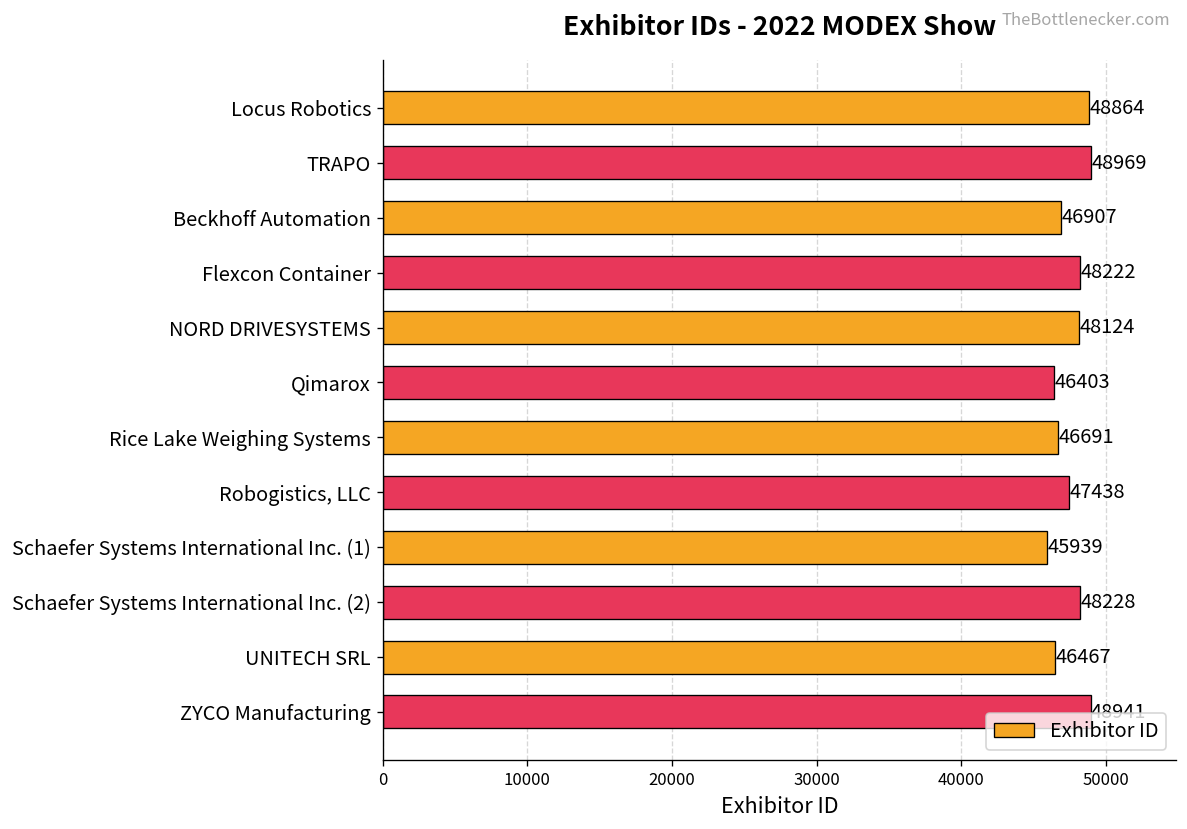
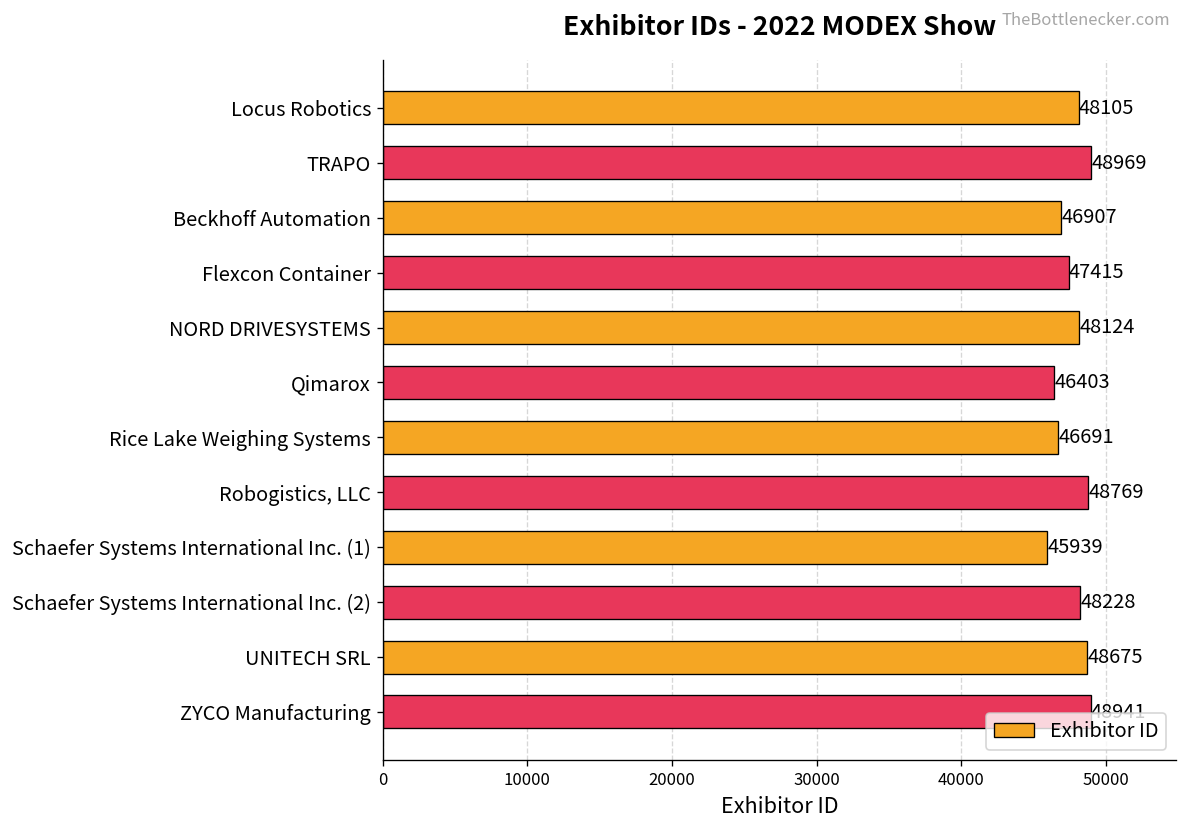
  {
-   "Locus Robotics": 48864,
+   "Locus Robotics": 48105,
    "TRAPO": 48969,
    "Beckhoff Automation": 46907,
-   "Flexcon Container": 48222,
+   "Flexcon Container": 47415,
    "NORD DRIVESYSTEMS": 48124,
    "Qimarox": 46403,
    "Rice Lake Weighing Systems": 46691,
-   "Robogistics, LLC": 47438,
+   "Robogistics, LLC": 48769,
    "Schaefer Systems International Inc. (1)": 45939,
    "Schaefer Systems International Inc. (2)": 48228,
-   "UNITECH SRL": 46467
+   "UNITECH SRL": 48675
  }
